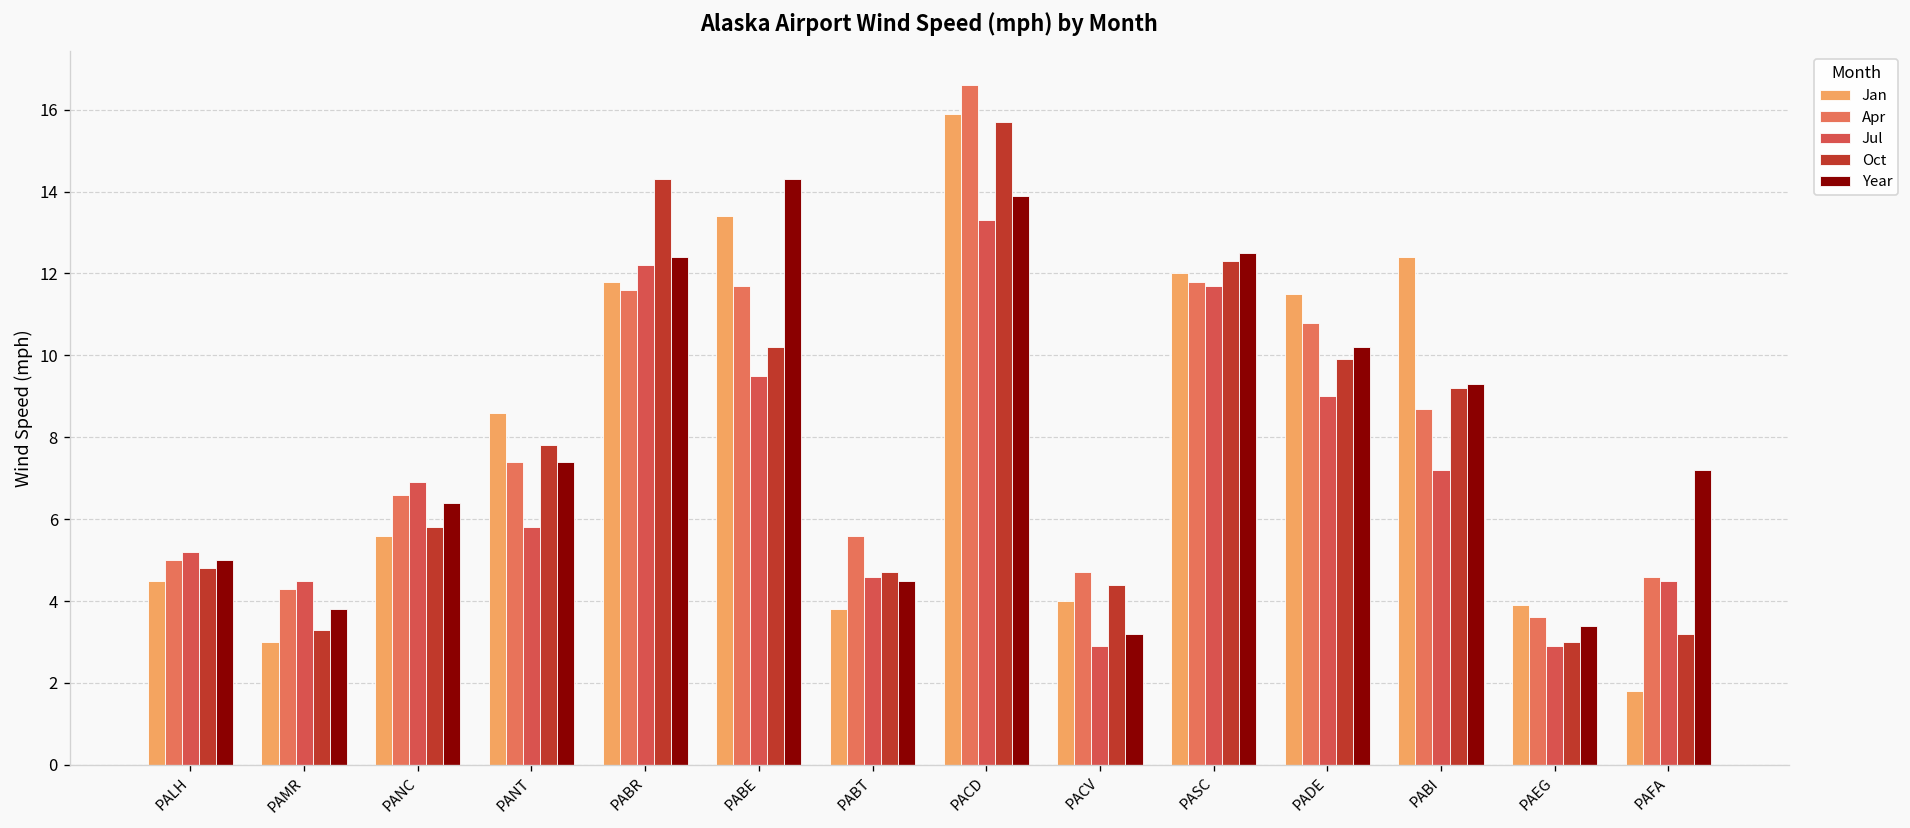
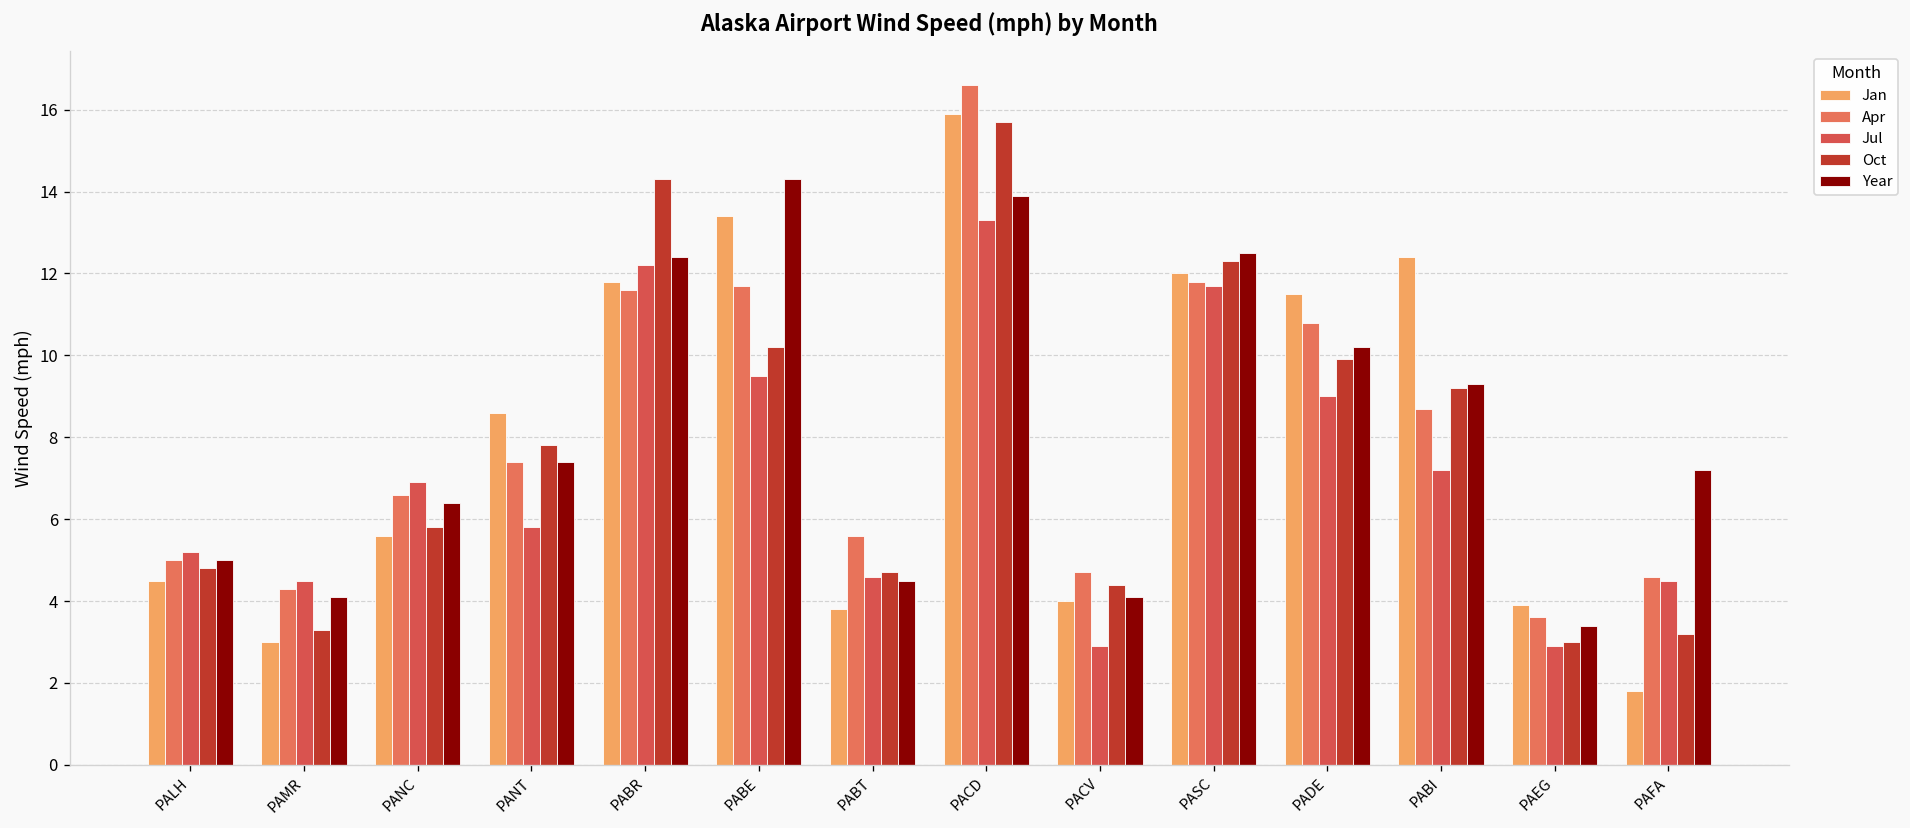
  {
    "Year": {
      "PALH": 5.0,
-     "PAMR": 3.8,
+     "PAMR": 4.1,
      "PANC": 6.4,
      "PANT": 7.4,
      "PABR": 12.4,
      "PABE": 14.3,
      "PABT": 4.5,
      "PACD": 13.9,
-     "PACV": 3.2,
+     "PACV": 4.1,
      "PASC": 12.5,
      "PADE": 10.2,
      "PABI": 9.3,
      "PAEG": 3.4,
      "PAFA": 7.2
    }
  }
